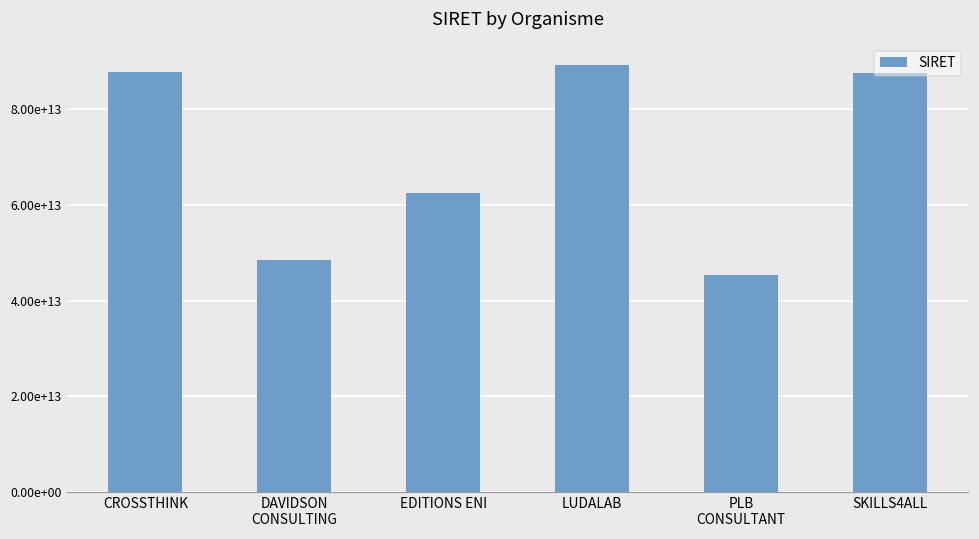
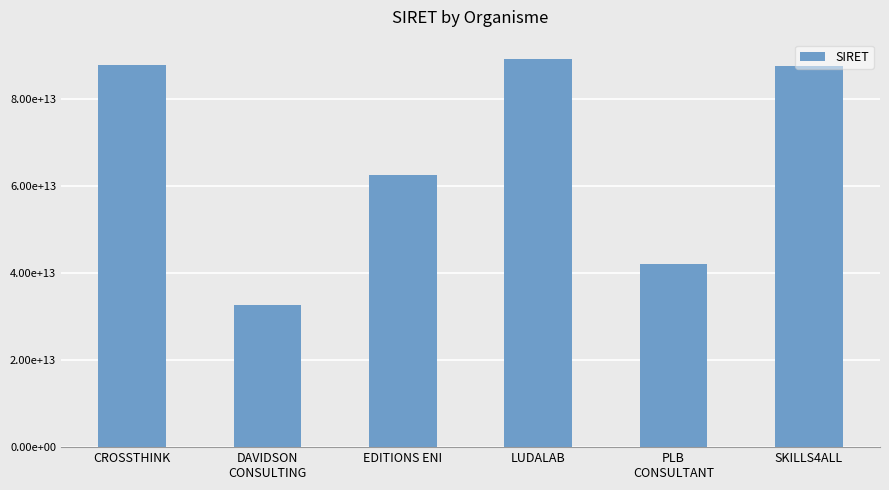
  {
    "CROSSTHINK": 88000000000000,
-   "DAVIDSON CONSULTING": 48000000000000,
+   "DAVIDSON CONSULTING": 33000000000000,
    "EDITIONS ENI": 63000000000000,
    "LUDALAB": 89000000000000,
-   "PLB CONSULTANT": 45000000000000
+   "PLB CONSULTANT": 42000000000000
  }
